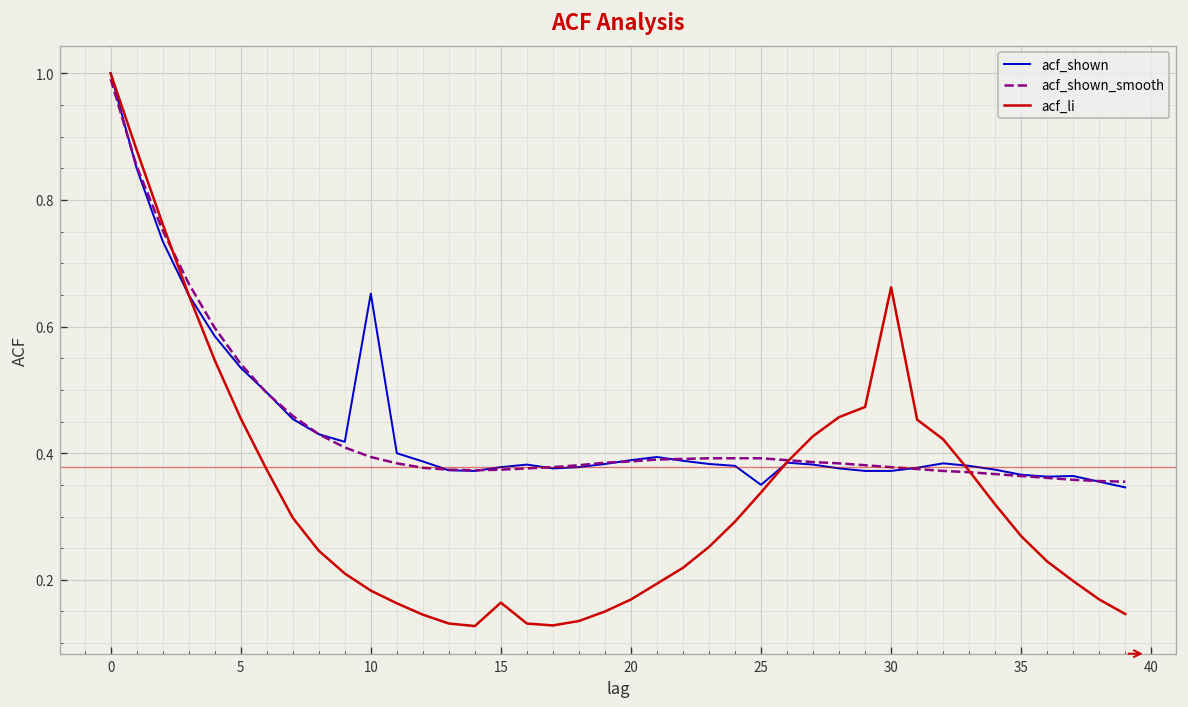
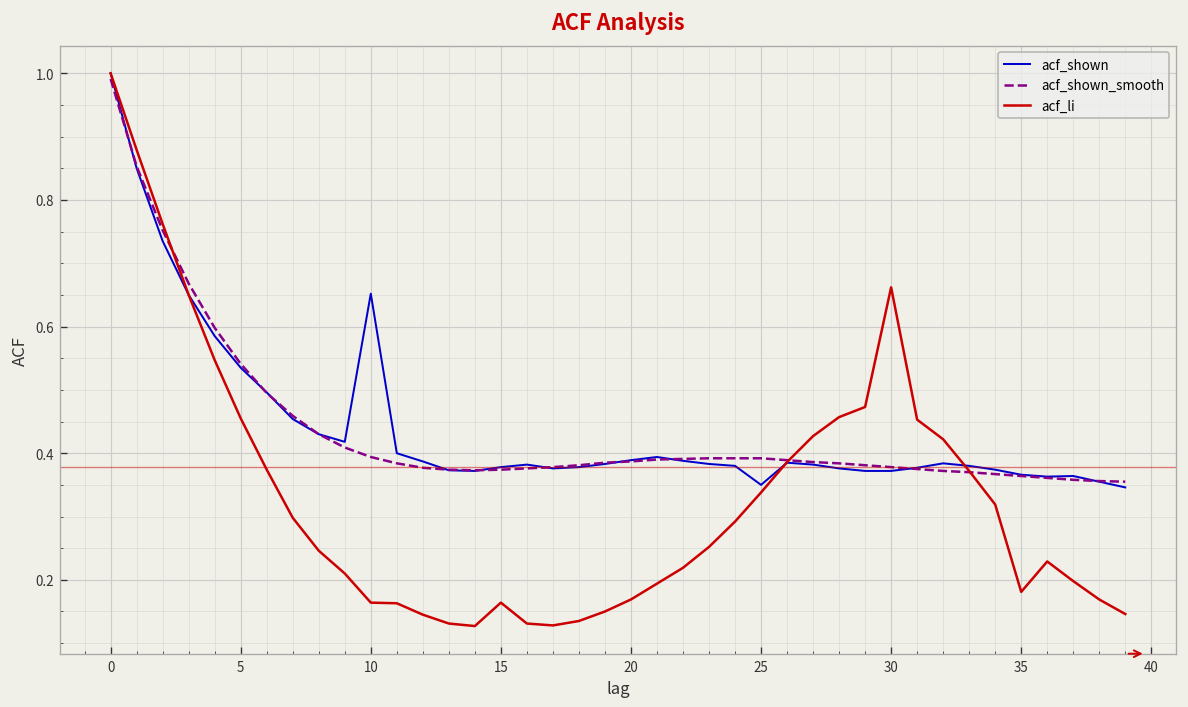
  {
    "acf_shown": {
      "5": 0.54,
      "10": 0.65,
      "25": 0.35,
      "30": 0.37
    },
    "acf_shown_smooth": {
      "0": 0.99,
      "5": 0.54,
      "10": 0.39,
      "25": 0.39,
      "30": 0.38
    },
    "acf_li": {
      "5": 0.46,
-     "10": 0.18,
+     "10": 0.16,
      "15": 0.16,
      "20": 0.17,
      "25": 0.34,
      "30": 0.66,
-     "35": 0.27
+     "35": 0.18
    }
  }
